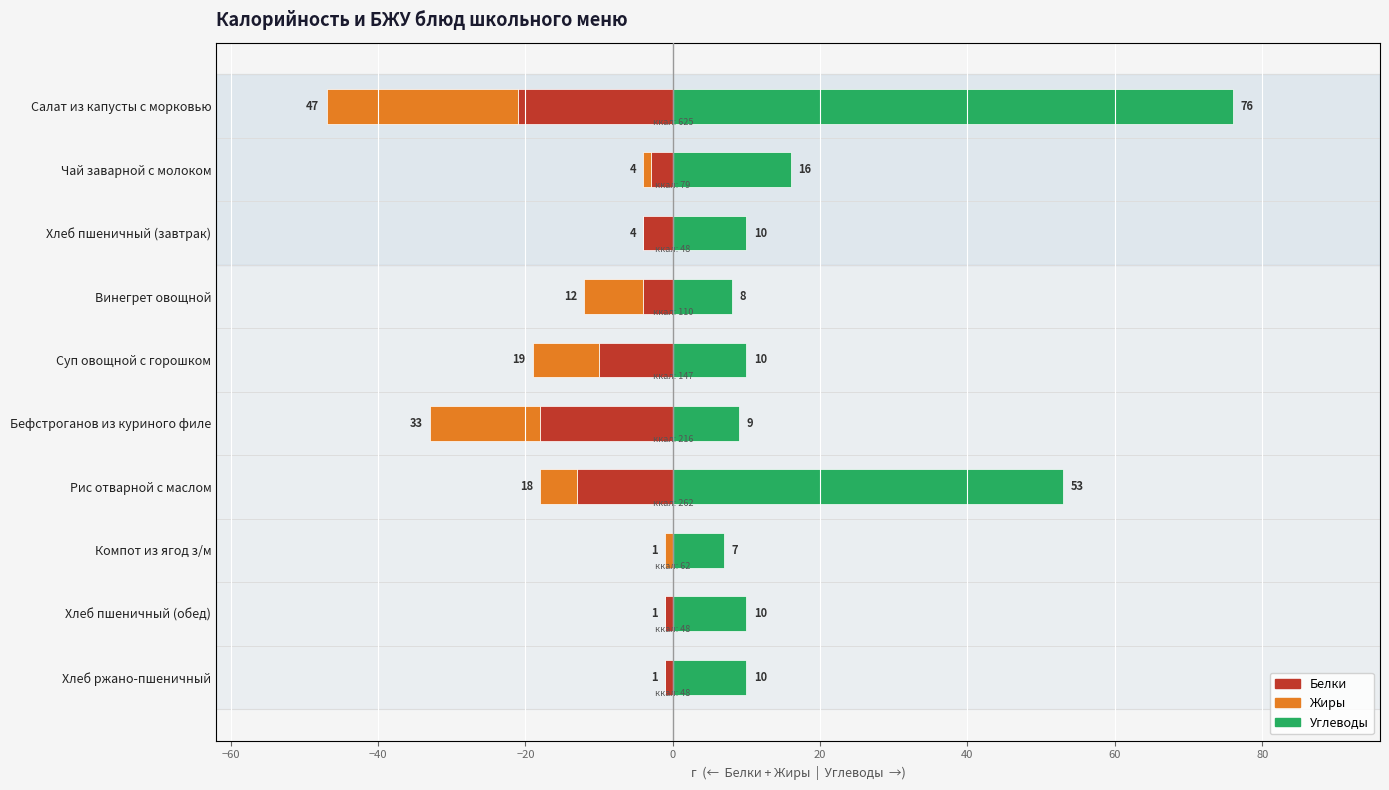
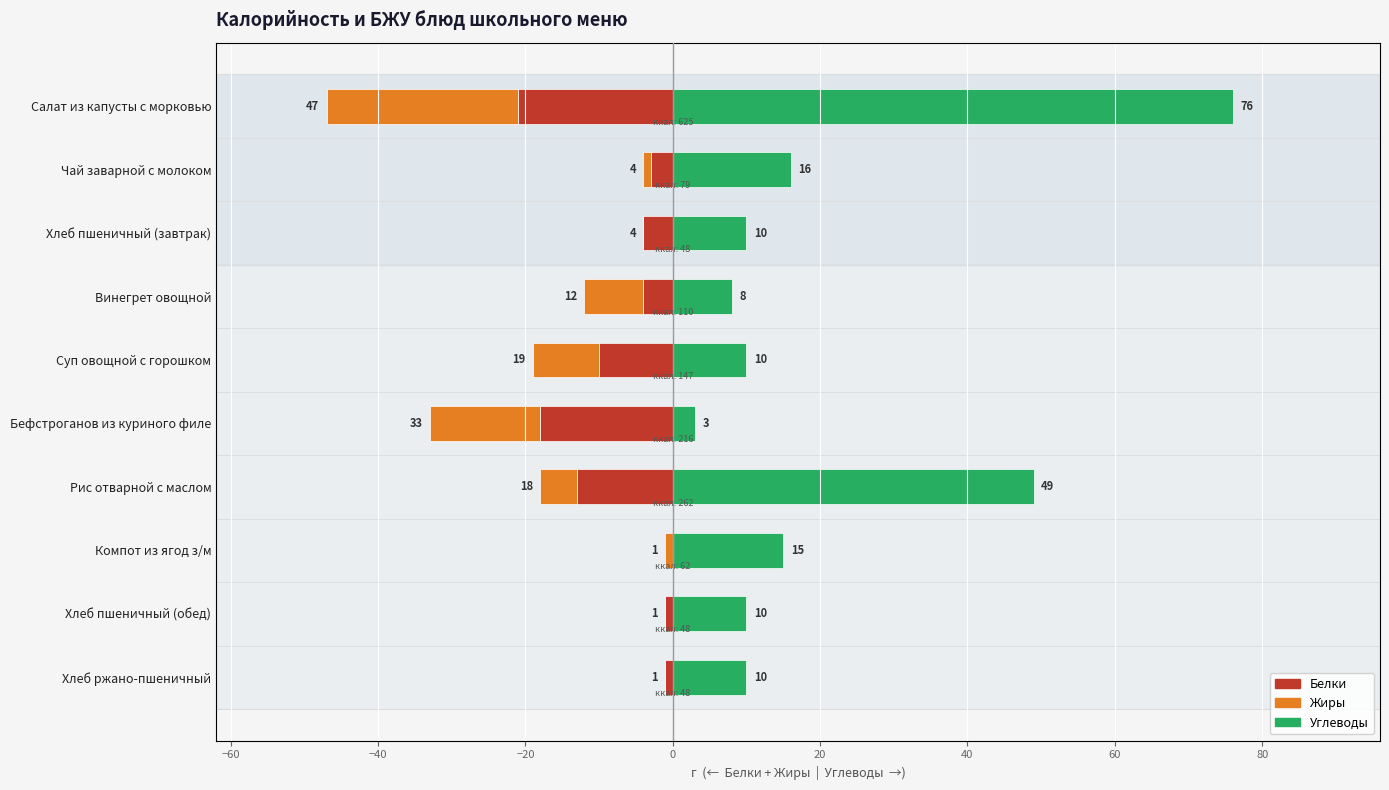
  {
    "Белки": {
      "Салат из капусты с морковью": -21,
      "Чай заварной с молоком": -3,
      "Суп овощной с горошком": -10,
      "Бефстроганов из куриного филе": -18,
      "Рис отварной с маслом": -13
    },
    "Углеводы": {
      "Салат из капусты с морковью": 76,
      "Чай заварной с молоком": 16,
      "Хлеб пшеничный (завтрак)": 10,
      "Винегрет овощной": 8,
      "Суп овощной с горошком": 10,
-     "Бефстроганов из куриного филе": 9,
-     "Рис отварной с маслом": 53,
-     "Компот из ягод з/м": 7,
+     "Бефстроганов из куриного филе": 3,
+     "Рис отварной с маслом": 49,
+     "Компот из ягод з/м": 15,
      "Хлеб пшеничный (обед)": 10,
      "Хлеб ржано-пшеничный": 10
    }
  }
